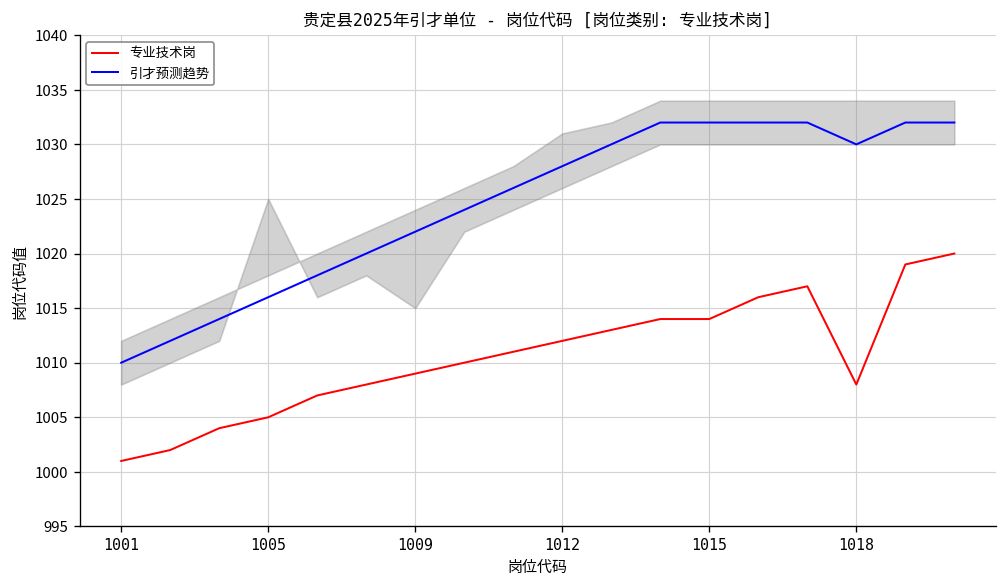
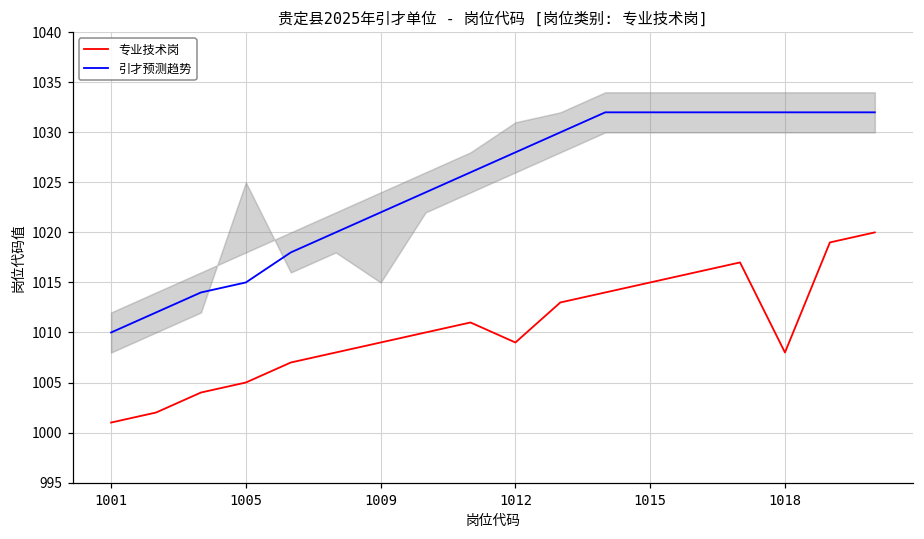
  {
    "专业技术岗": {
      "1001": 1001,
      "1005": 1005,
      "1009": 1009,
-     "1012": 1012,
-     "1015": 1014,
+     "1012": 1009,
+     "1015": 1015,
      "1018": 1008
    },
    "引才预测趋势": {
      "1001": 1010,
-     "1005": 1016,
+     "1005": 1015,
      "1009": 1022,
      "1012": 1028,
      "1015": 1032,
-     "1018": 1030
+     "1018": 1032
    }
  }
